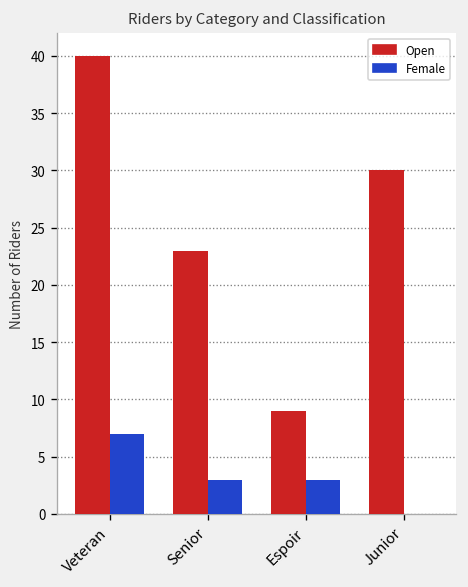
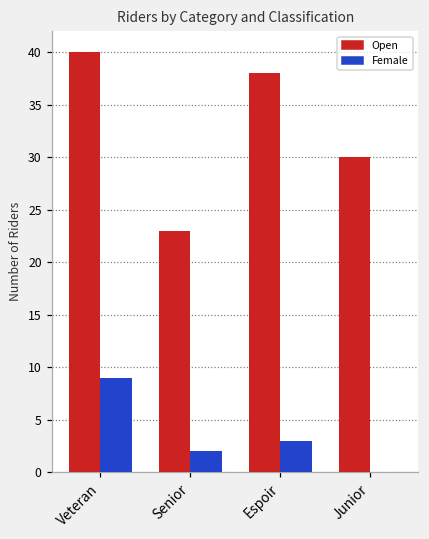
  {
    "Open": {
      "Veteran": 40,
      "Senior": 23,
-     "Espoir": 9,
+     "Espoir": 38,
      "Junior": 30
    },
    "Female": {
-     "Veteran": 7,
-     "Senior": 3,
+     "Veteran": 9,
+     "Senior": 2,
      "Espoir": 3,
      "Junior": 0
    }
  }
